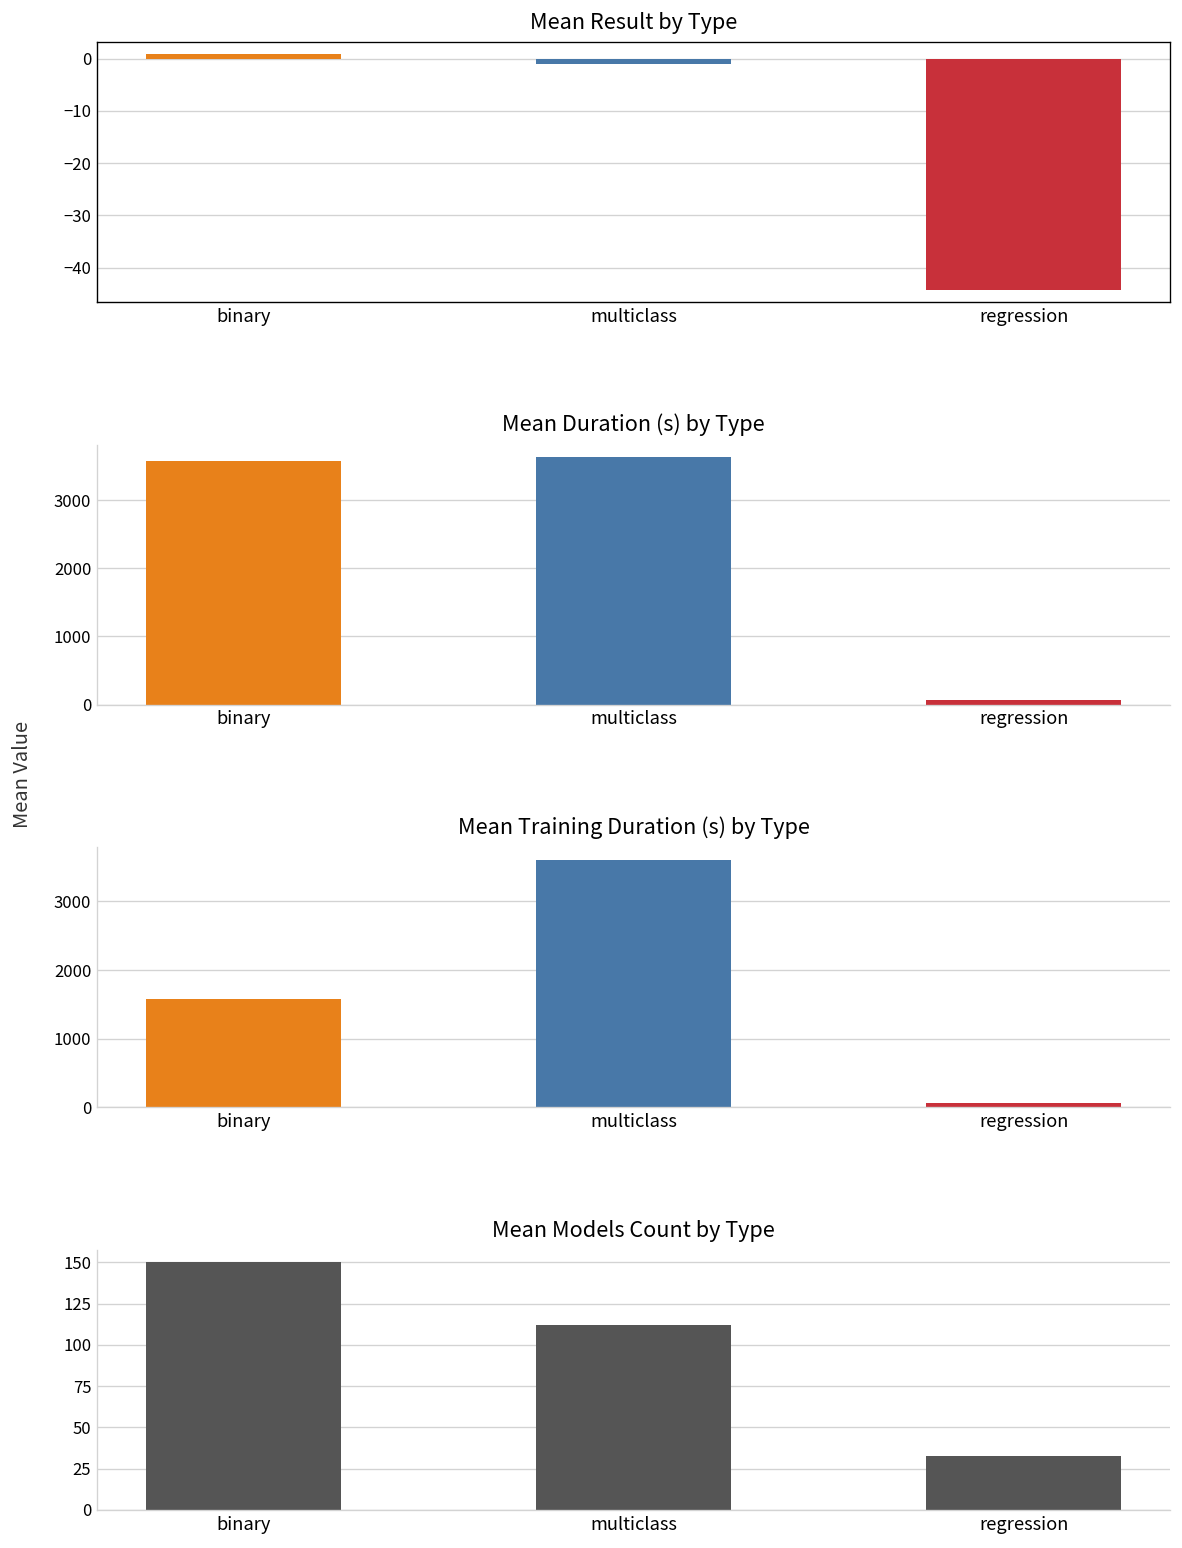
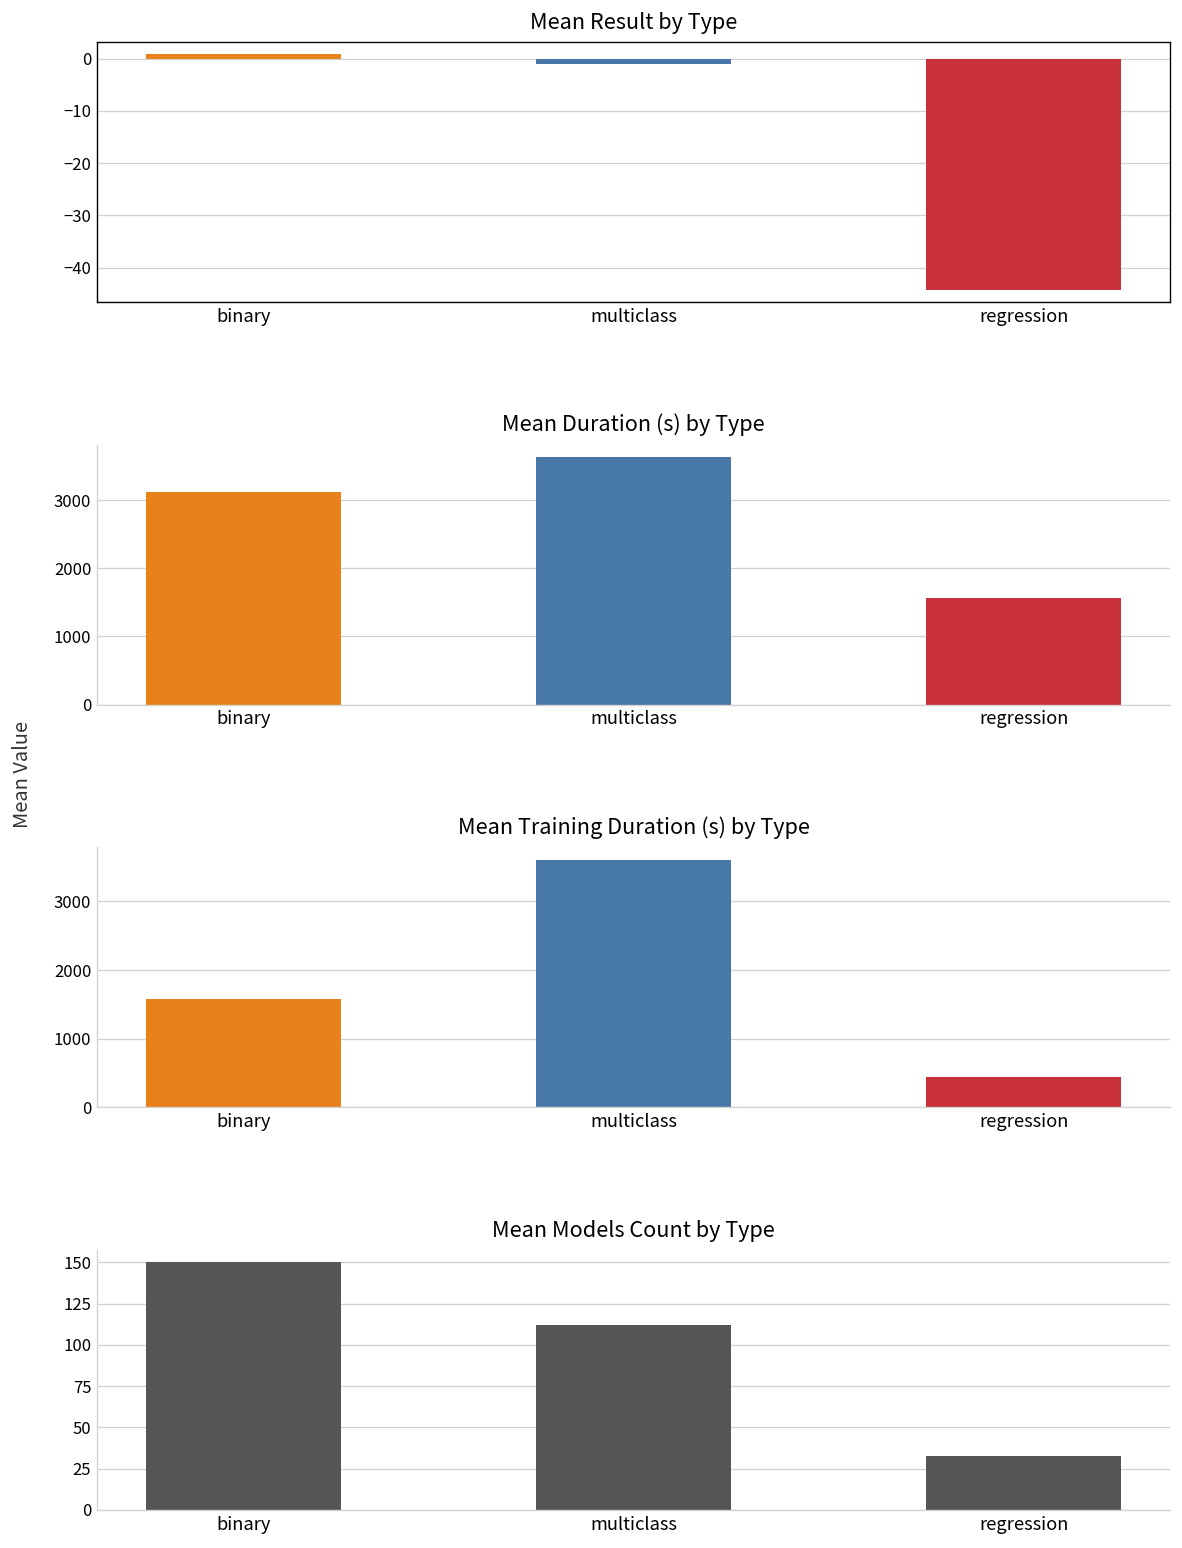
  {
    "Mean Duration (s) by Type": {
-     "binary": 3600,
+     "binary": 3100,
      "multiclass": 3600,
-     "regression": 100
+     "regression": 1600
    },
    "Mean Training Duration (s) by Type": {
      "binary": 1600,
      "multiclass": 3600,
-     "regression": 100
+     "regression": 400
    },
    "Mean Models Count by Type": {
      "binary": 150,
      "multiclass": 112,
      "regression": 33
    }
  }
